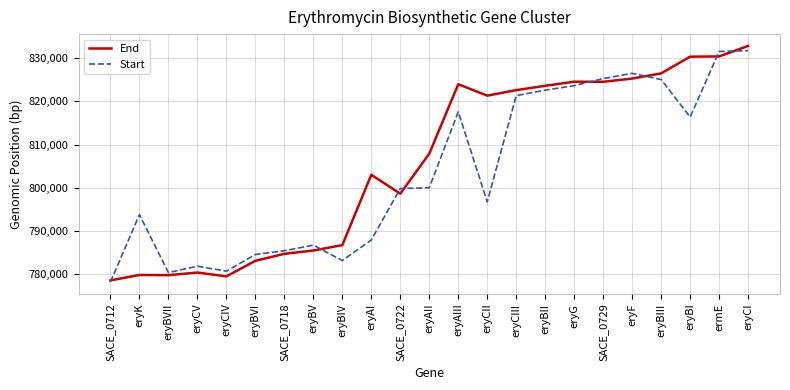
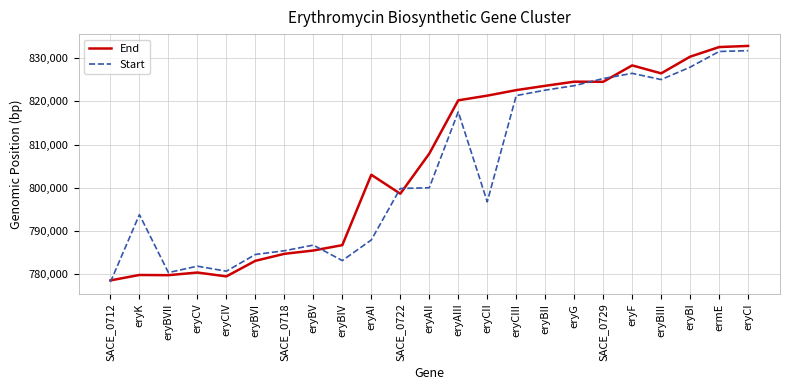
  {
    "End": {
      "eryK": "780,000",
      "eryBVII": "780,000",
      "eryCV": "780,000",
      "eryCIV": "780,000",
      "eryBVI": "783,000",
      "SACE_0718": "785,000",
      "eryBV": "786,000",
      "eryBIV": "787,000",
      "eryAI": "803,000",
      "SACE_0722": "799,000",
      "eryAII": "808,000",
-     "eryAIII": "824,000",
+     "eryAIII": "820,000",
      "eryCII": "821,000",
      "eryCIII": "823,000",
      "eryBII": "824,000",
      "eryG": "825,000",
      "SACE_0729": "825,000",
-     "eryF": "825,000",
+     "eryF": "828,000",
      "eryBIII": "826,000",
      "eryBI": "830,000",
-     "ermE": "830,000",
+     "ermE": "833,000",
      "eryCI": "833,000"
    },
    "Start": {
      "eryK": "794,000",
      "eryBVII": "780,000",
      "eryCV": "782,000",
      "eryCIV": "781,000",
      "eryBVI": "785,000",
      "SACE_0718": "785,000",
      "eryBV": "787,000",
      "eryBIV": "783,000",
      "eryAI": "788,000",
      "SACE_0722": "800,000",
      "eryAII": "800,000",
      "eryAIII": "818,000",
      "eryCII": "797,000",
      "eryCIII": "821,000",
      "eryBII": "823,000",
      "eryG": "824,000",
      "SACE_0729": "825,000",
      "eryF": "826,000",
      "eryBIII": "825,000",
-     "eryBI": "816,000",
+     "eryBI": "828,000",
      "ermE": "832,000",
      "eryCI": "832,000"
    }
  }
